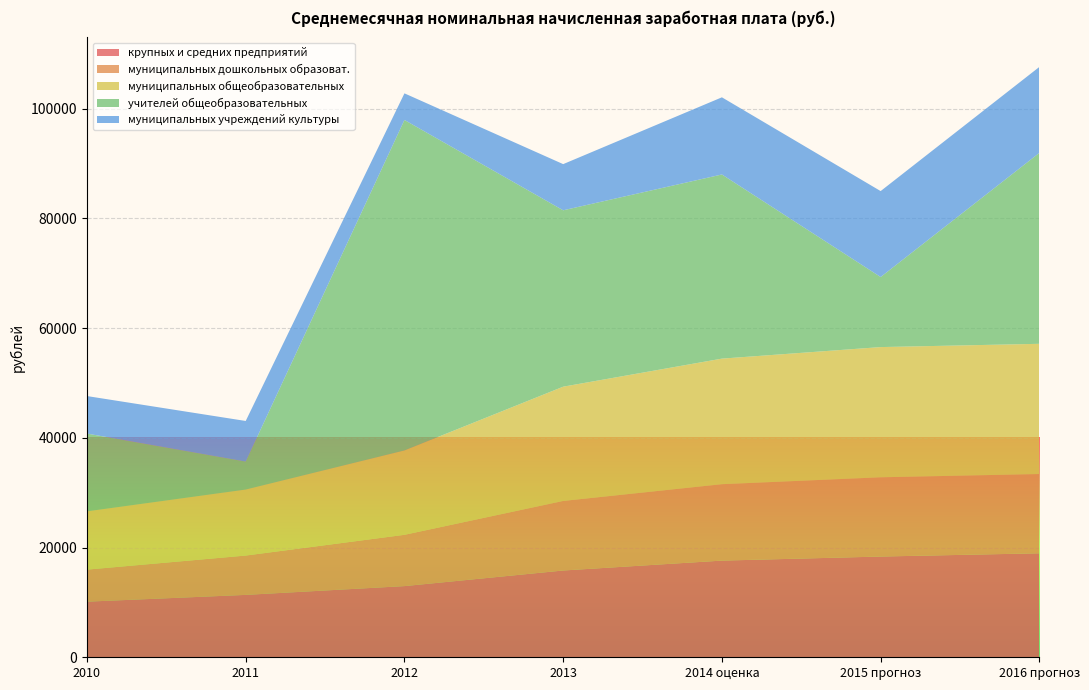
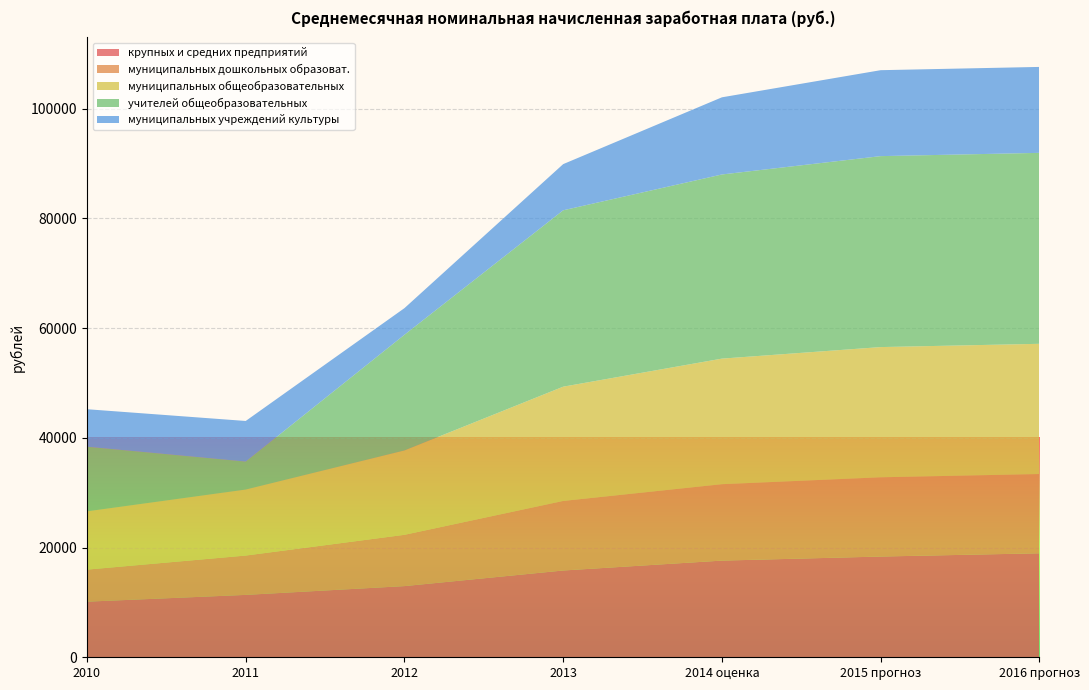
  {
    "учителей общеобразовательных": {
-     "2010": 14000,
+     "2010": 12000,
      "2011": 5000,
-     "2012": 60000,
+     "2012": 21000,
      "2013": 32000,
      "2014 оценка": 34000,
-     "2015 прогноз": 13000,
+     "2015 прогноз": 35000,
      "2016 прогноз": 35000
    },
    "муниципальных учреждений культуры": {
      "2010": 7000,
      "2011": 7000,
      "2012": 5000,
      "2013": 8000,
      "2014 оценка": 14000,
      "2015 прогноз": 16000,
      "2016 прогноз": 16000
    }
  }
